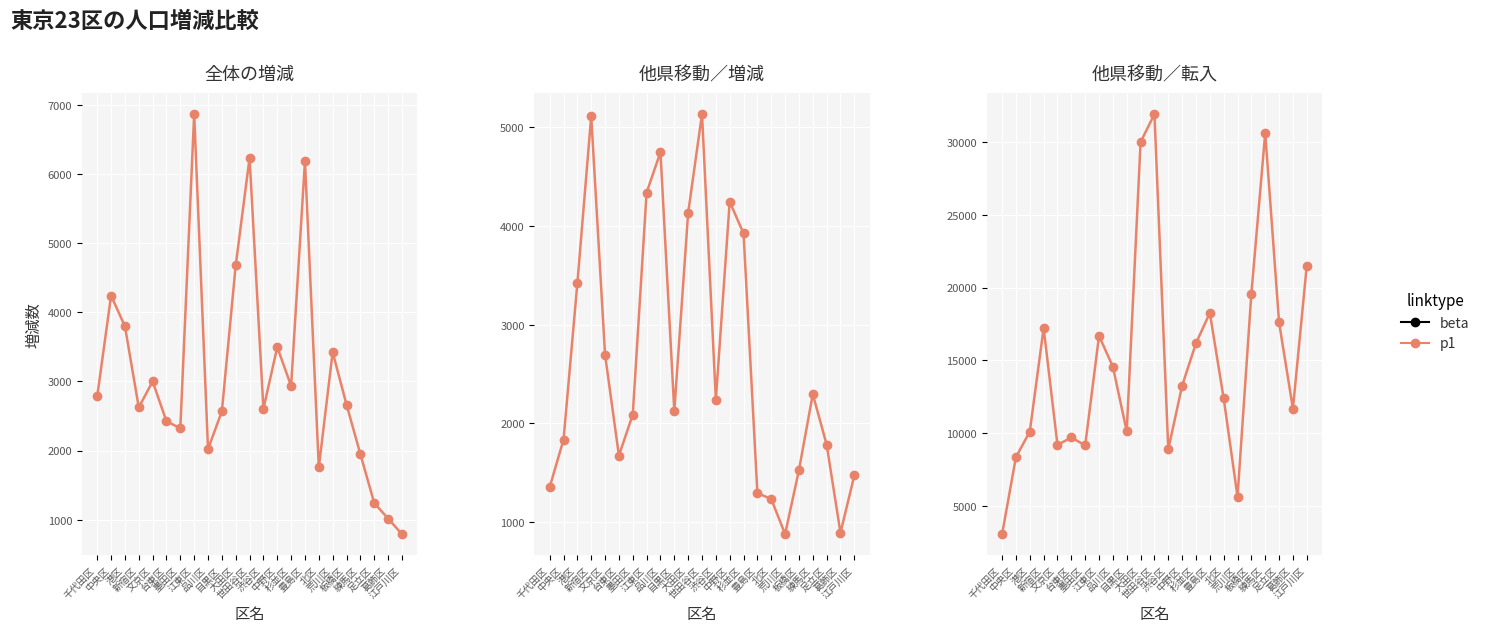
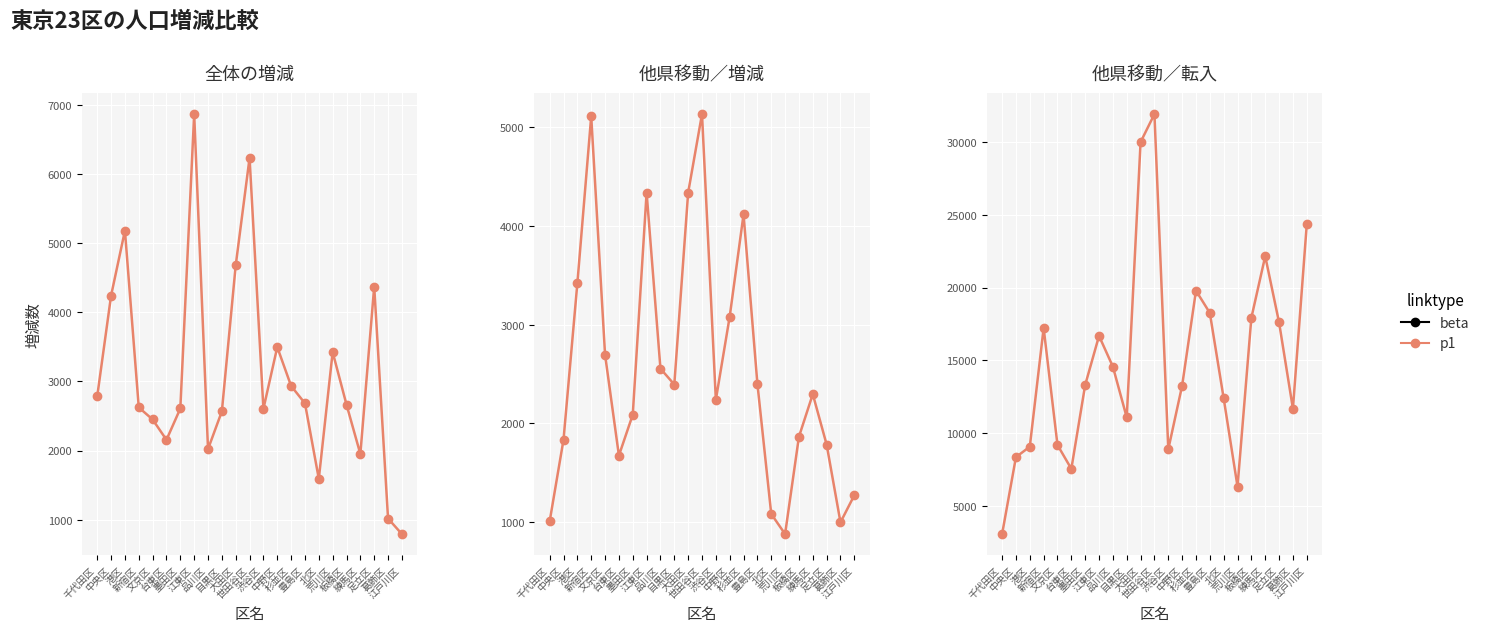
  {
    "全体の増減": {
      "千代田区": 2800,
      "中央区": 4200,
-     "港区": 3800,
+     "港区": 5200,
      "新宿区": 2600,
-     "文京区": 3000,
-     "台東区": 2400,
-     "墨田区": 2300,
+     "文京区": 2500,
+     "台東区": 2200,
+     "墨田区": 2600,
      "江東区": 6900,
      "品川区": 2000,
      "目黒区": 2600,
      "大田区": 4700,
      "世田谷区": 6200,
      "渋谷区": 2600,
      "中野区": 3500,
      "杉並区": 2900,
-     "豊島区": 6200,
-     "北区": 1800,
+     "豊島区": 2700,
+     "北区": 1600,
      "荒川区": 3400,
      "板橋区": 2700,
      "練馬区": 2000,
-     "足立区": 1200,
+     "足立区": 4400,
      "葛飾区": 1000,
      "江戸川区": 800
    },
    "他県移動／増減": {
-     "千代田区": 1400,
+     "千代田区": 1000,
      "中央区": 1800,
      "港区": 3400,
      "新宿区": 5100,
      "文京区": 2700,
      "台東区": 1700,
      "墨田区": 2100,
      "江東区": 4300,
-     "品川区": 4800,
-     "目黒区": 2100,
-     "大田区": 4100,
+     "品川区": 2600,
+     "目黒区": 2400,
+     "大田区": 4300,
      "世田谷区": 5100,
      "渋谷区": 2200,
-     "中野区": 4200,
-     "杉並区": 3900,
-     "豊島区": 1300,
-     "北区": 1200,
+     "中野区": 3100,
+     "杉並区": 4100,
+     "豊島区": 2400,
+     "北区": 1100,
      "荒川区": 900,
-     "板橋区": 1500,
+     "板橋区": 1900,
      "練馬区": 2300,
      "足立区": 1800,
-     "葛飾区": 900,
-     "江戸川区": 1500
+     "葛飾区": 1000,
+     "江戸川区": 1300
    },
    "他県移動／転入": {
      "千代田区": 3100,
      "中央区": 8400,
-     "港区": 10100,
+     "港区": 9100,
      "新宿区": 17200,
      "文京区": 9200,
-     "台東区": 9700,
-     "墨田区": 9200,
+     "台東区": 7500,
+     "墨田区": 13300,
      "江東区": 16700,
      "品川区": 14600,
-     "目黒区": 10100,
+     "目黒区": 11100,
      "大田区": 30000,
      "世田谷区": 31900,
      "渋谷区": 8900,
      "中野区": 13300,
-     "杉並区": 16200,
+     "杉並区": 19800,
      "豊島区": 18300,
      "北区": 12400,
-     "荒川区": 5600,
-     "板橋区": 19600,
-     "練馬区": 30600,
+     "荒川区": 6300,
+     "板橋区": 17900,
+     "練馬区": 22200,
      "足立区": 17600,
      "葛飾区": 11700,
-     "江戸川区": 21500
+     "江戸川区": 24300
    }
  }
